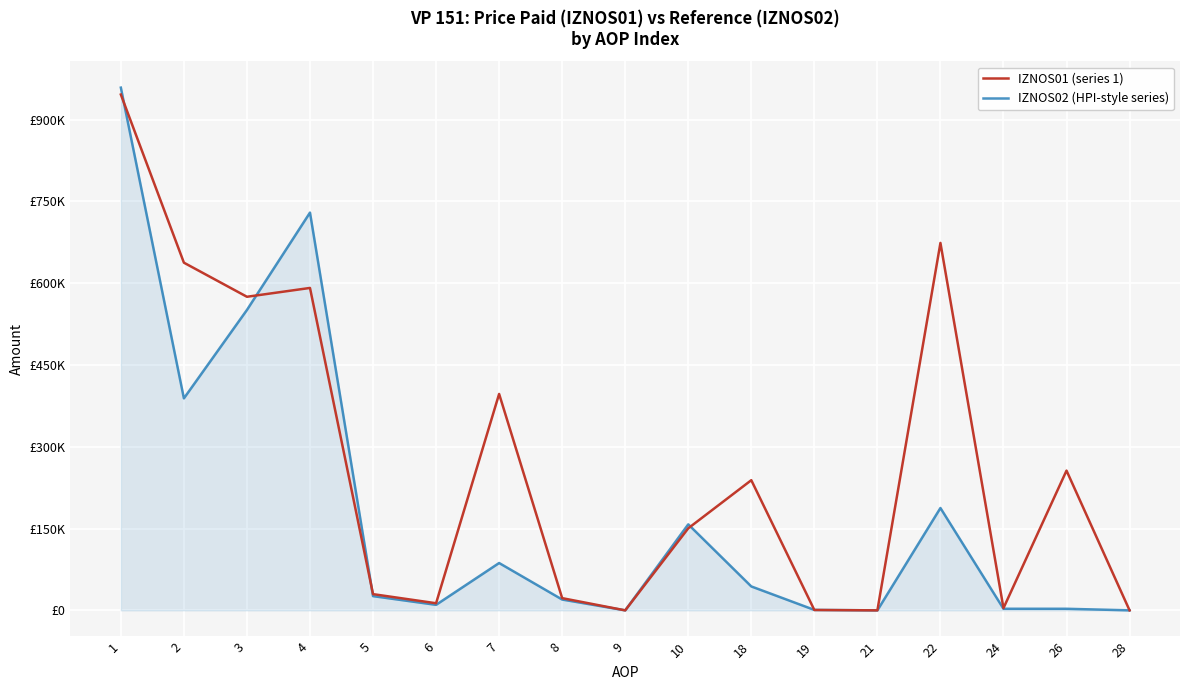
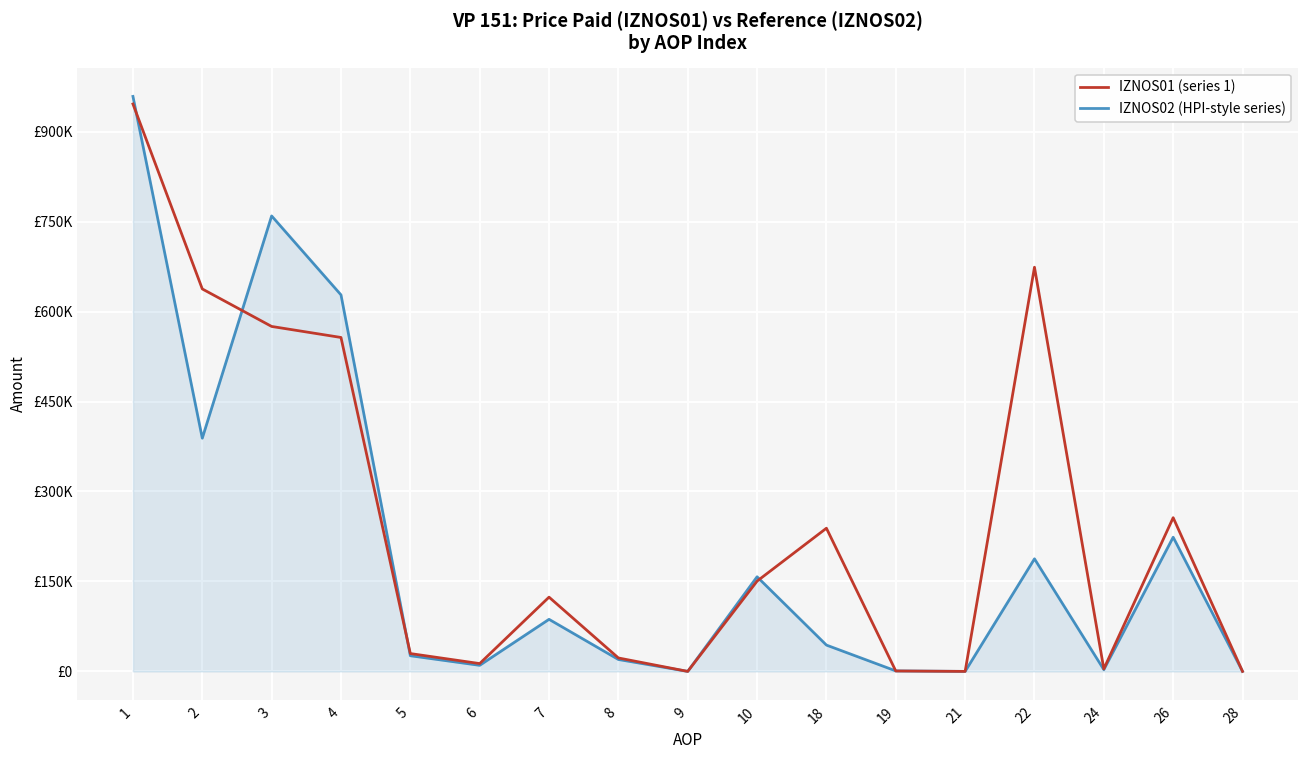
  {
    "IZNOS01 (series 1)": {
      "1": "£950000",
      "2": "£640000",
      "3": "£580000",
-     "4": "£590000",
-     "7": "£400000",
+     "4": "£560000",
+     "7": "£120000",
      "10": "£150000",
      "18": "£240000",
      "22": "£670000",
      "26": "£260000"
    },
    "IZNOS02 (HPI-style series)": {
      "1": "£960000",
      "2": "£390000",
-     "3": "£550000",
-     "4": "£730000",
+     "3": "£760000",
+     "4": "£630000",
      "7": "£90000",
      "10": "£160000",
      "18": "£40000",
      "22": "£190000",
-     "26": "£0"
+     "26": "£220000"
    }
  }
